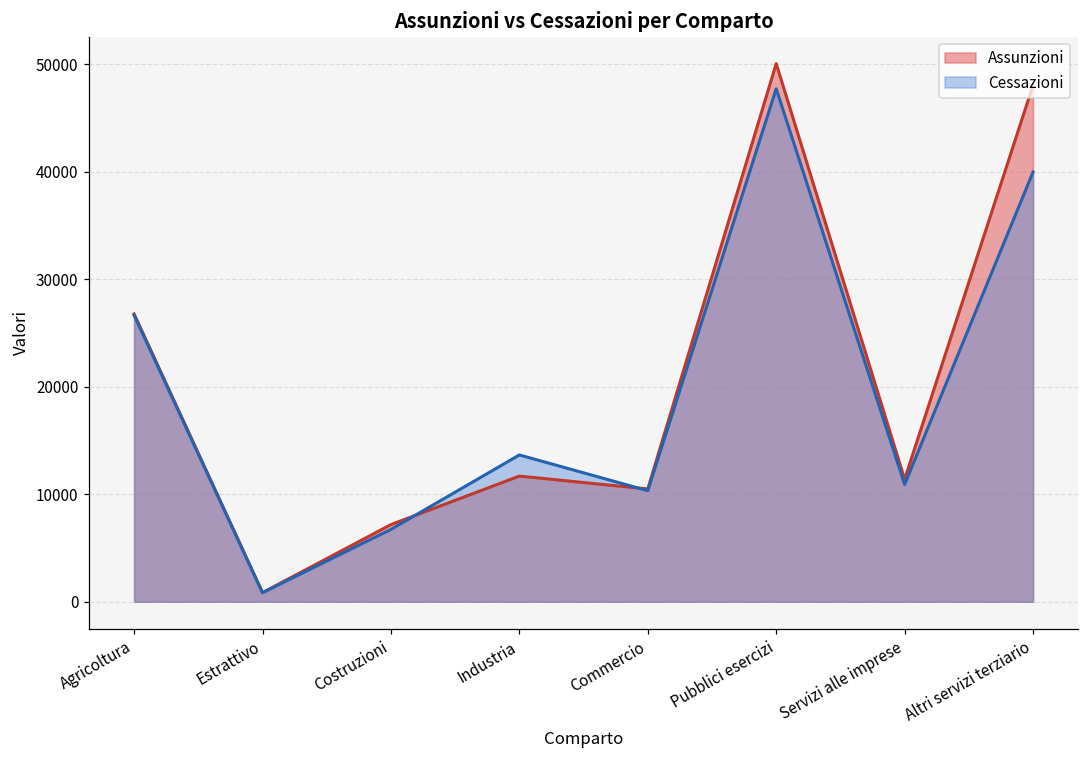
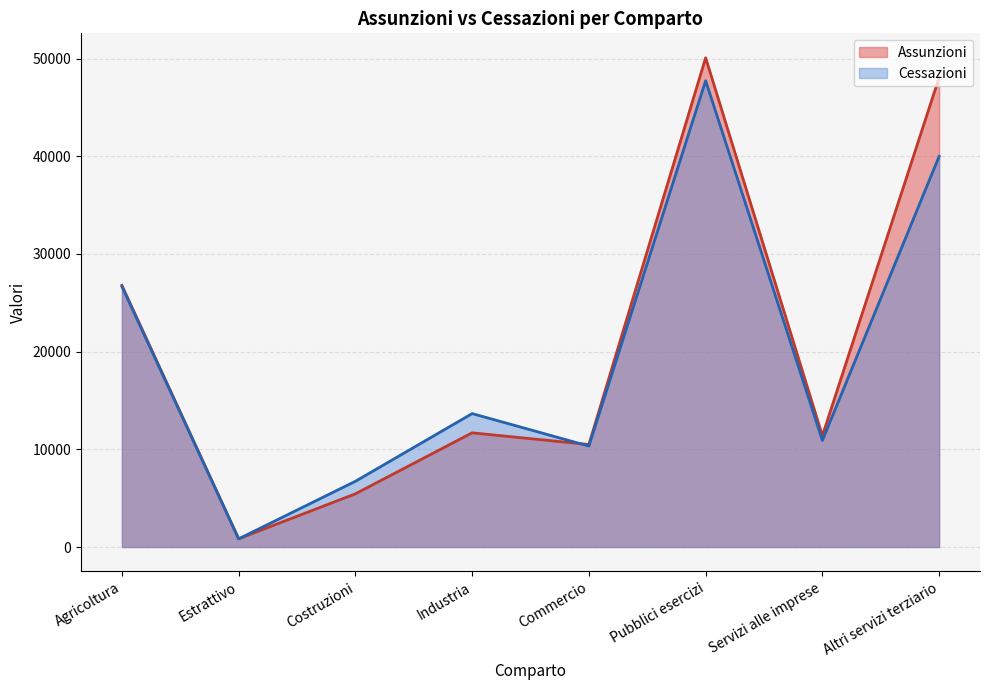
  {
    "Assunzioni": {
-     "Costruzioni": 7000,
+     "Costruzioni": 5000,
      "Industria": 12000,
      "Pubblici esercizi": 50000,
      "Servizi alle imprese": 11000
    },
    "Cessazioni": {
      "Costruzioni": 7000,
      "Industria": 14000,
      "Pubblici esercizi": 48000,
      "Servizi alle imprese": 11000,
      "Altri servizi terziario": 40000
    }
  }
